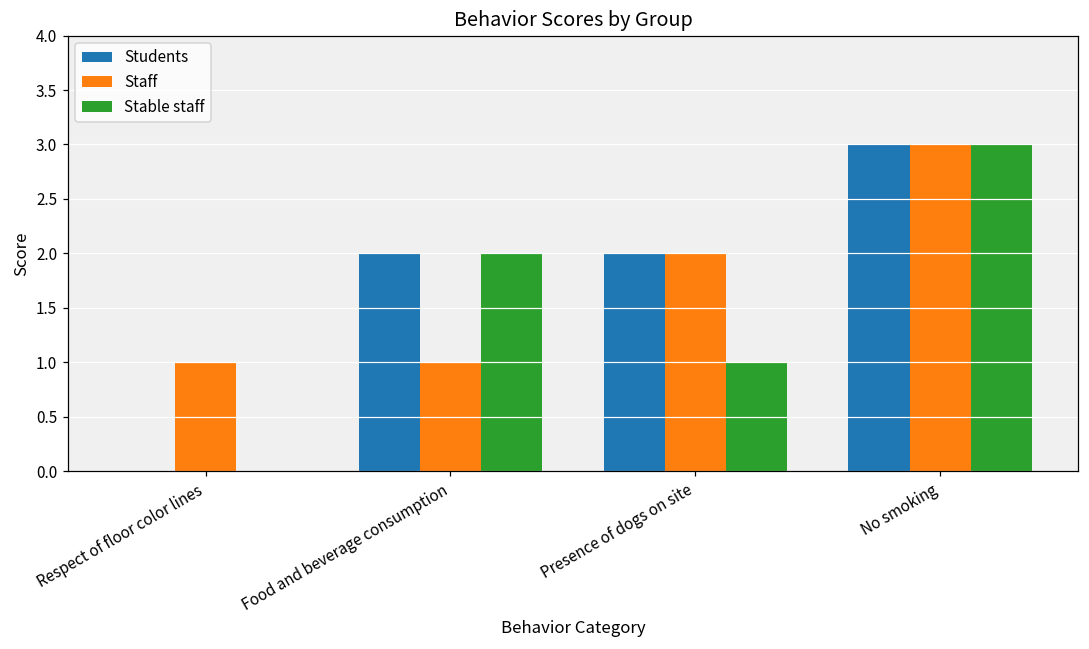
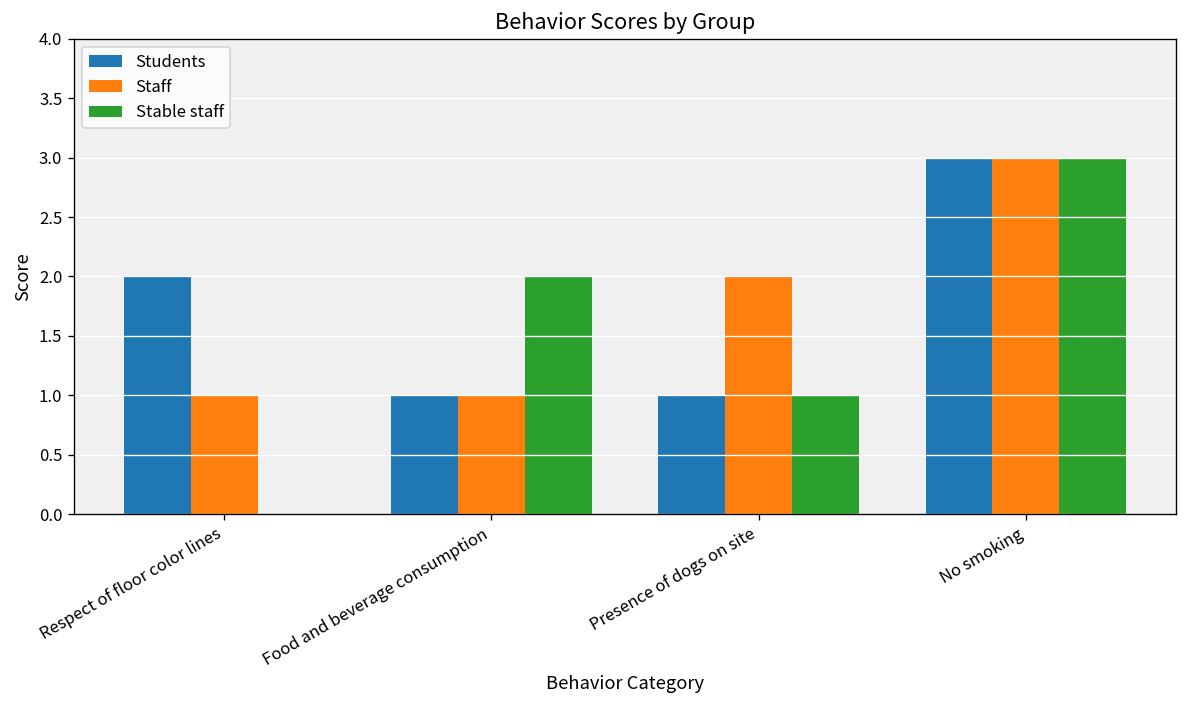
  {
    "Students": {
-     "Respect of floor color lines": 0,
-     "Food and beverage consumption": 2,
-     "Presence of dogs on site": 2,
+     "Respect of floor color lines": 2,
+     "Food and beverage consumption": 1,
+     "Presence of dogs on site": 1,
      "No smoking": 3
    },
    "Staff": {
      "Respect of floor color lines": 1,
      "Food and beverage consumption": 1,
      "Presence of dogs on site": 2,
      "No smoking": 3
    },
    "Stable staff": {
      "Respect of floor color lines": 0,
      "Food and beverage consumption": 2,
      "Presence of dogs on site": 1,
      "No smoking": 3
    }
  }
